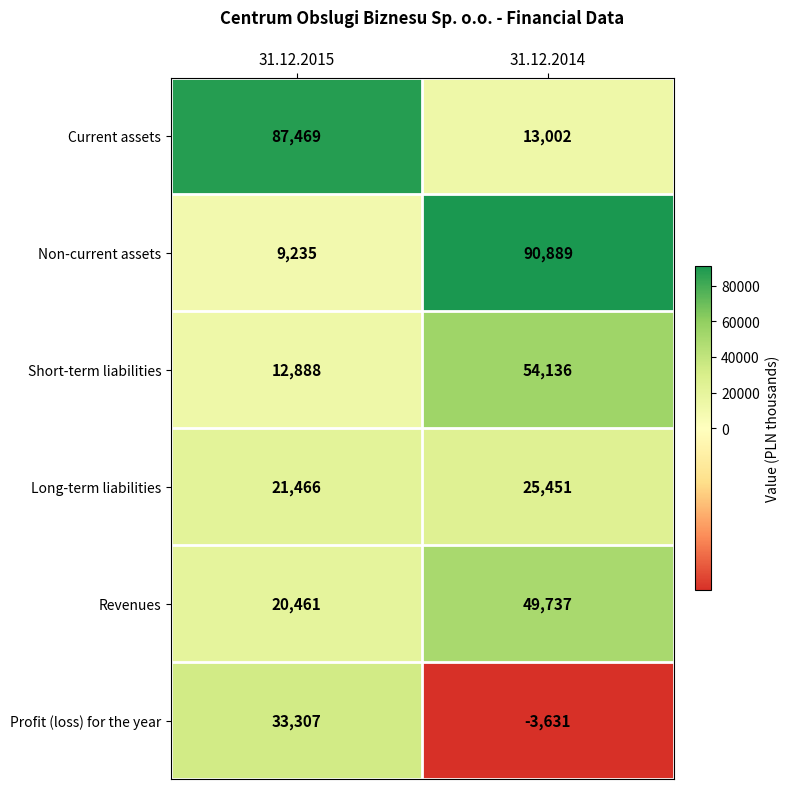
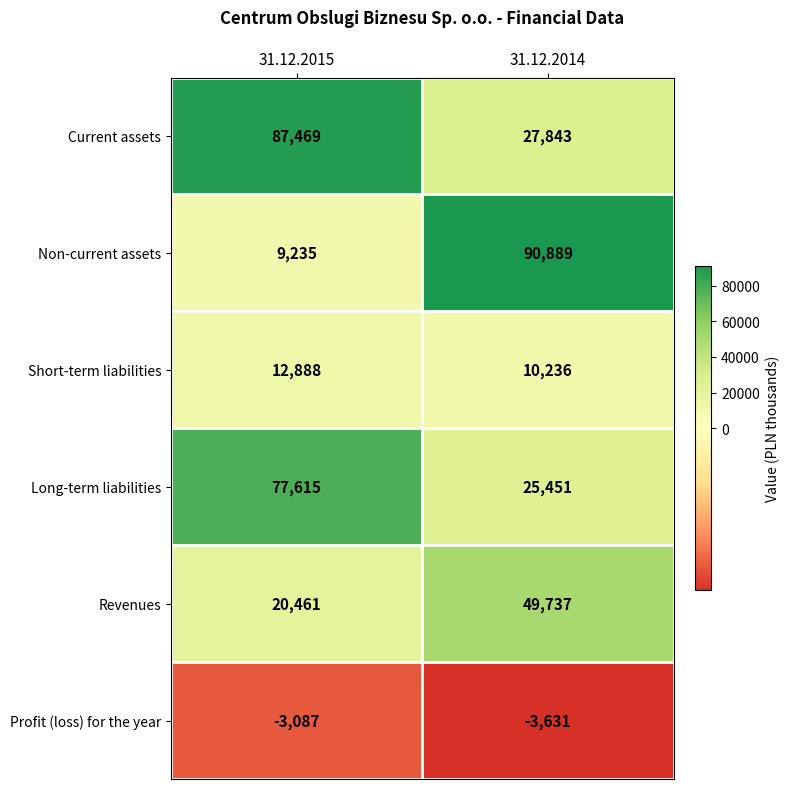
  {
    "Current assets": {
      "31.12.2015": "87,469",
-     "31.12.2014": "13,002"
+     "31.12.2014": "27,843"
    },
    "Non-current assets": {
      "31.12.2015": "9,235",
      "31.12.2014": "90,889"
    },
    "Short-term liabilities": {
      "31.12.2015": "12,888",
-     "31.12.2014": "54,136"
+     "31.12.2014": "10,236"
    },
    "Long-term liabilities": {
-     "31.12.2015": "21,466",
+     "31.12.2015": "77,615",
      "31.12.2014": "25,451"
    },
    "Revenues": {
      "31.12.2015": "20,461",
      "31.12.2014": "49,737"
    },
    "Profit (loss) for the year": {
-     "31.12.2015": "33,307",
+     "31.12.2015": "-3,087",
      "31.12.2014": "-3,631"
    }
  }
